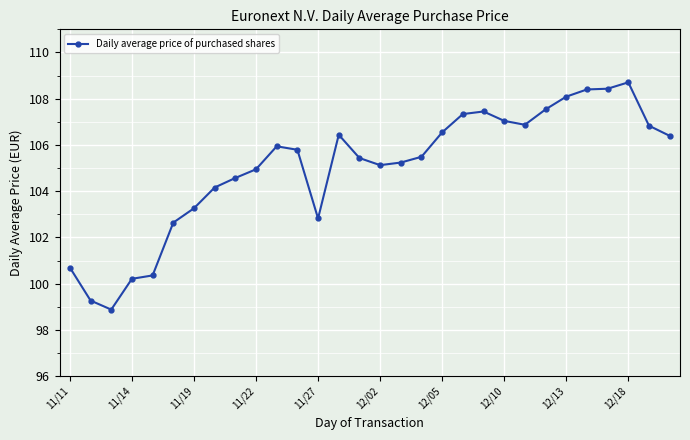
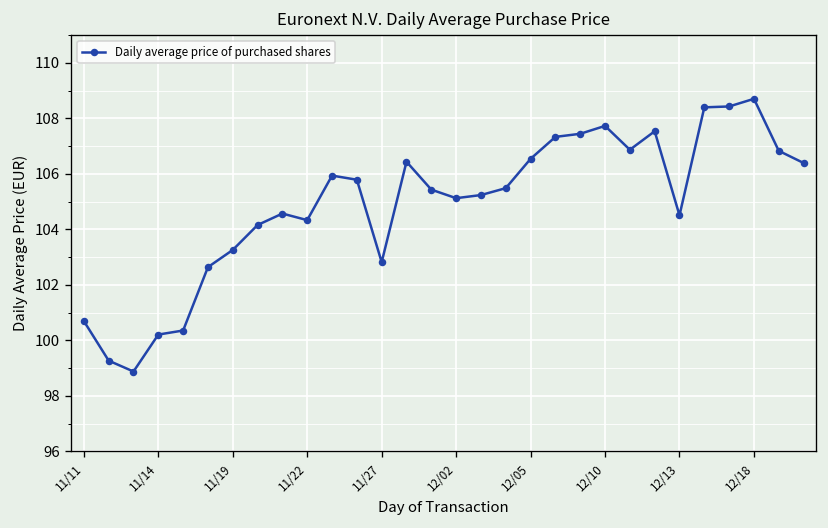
  {
    "11/11": 100.7,
    "11/14": 100.2,
    "11/19": 103.3,
-   "11/22": 104.9,
+   "11/22": 104.3,
    "11/27": 102.8,
    "12/02": 105.1,
    "12/05": 106.5,
-   "12/10": 107.0,
-   "12/13": 108.1,
+   "12/10": 107.7,
+   "12/13": 104.5,
    "12/18": 108.7
  }
